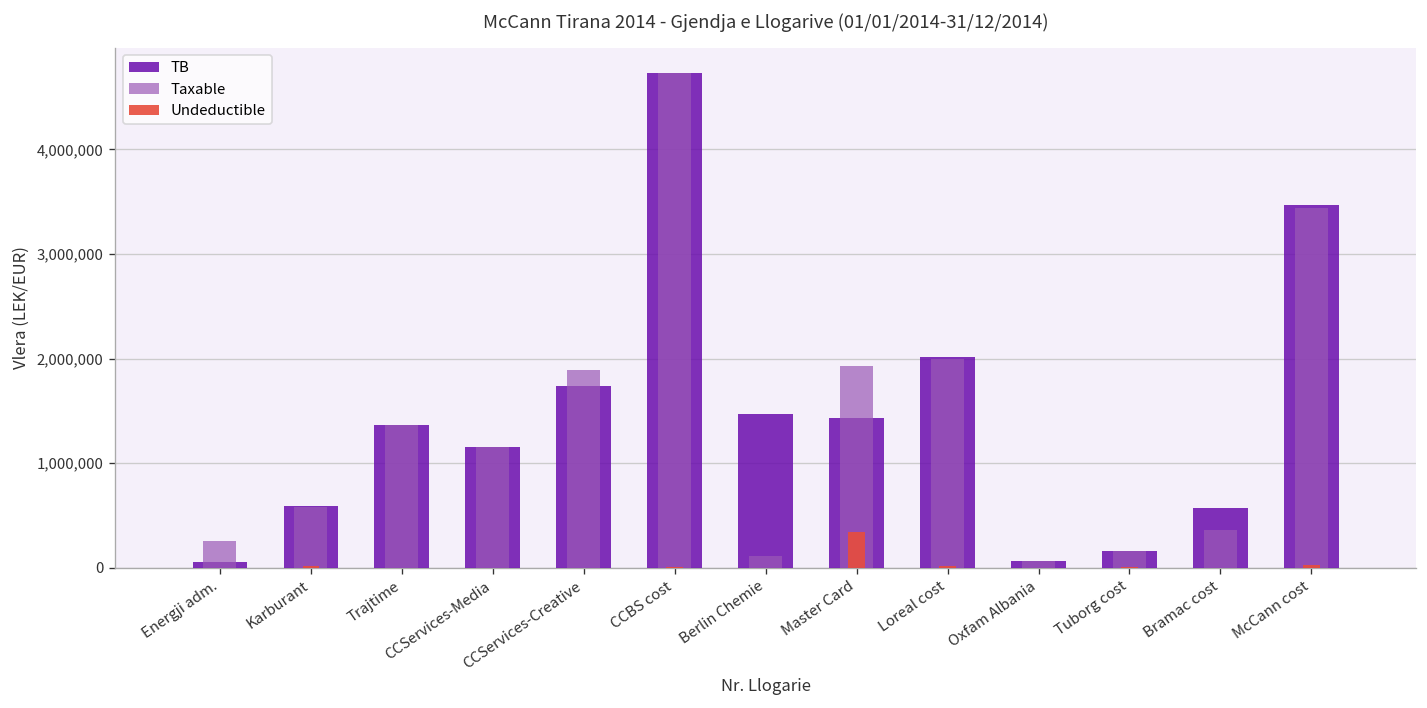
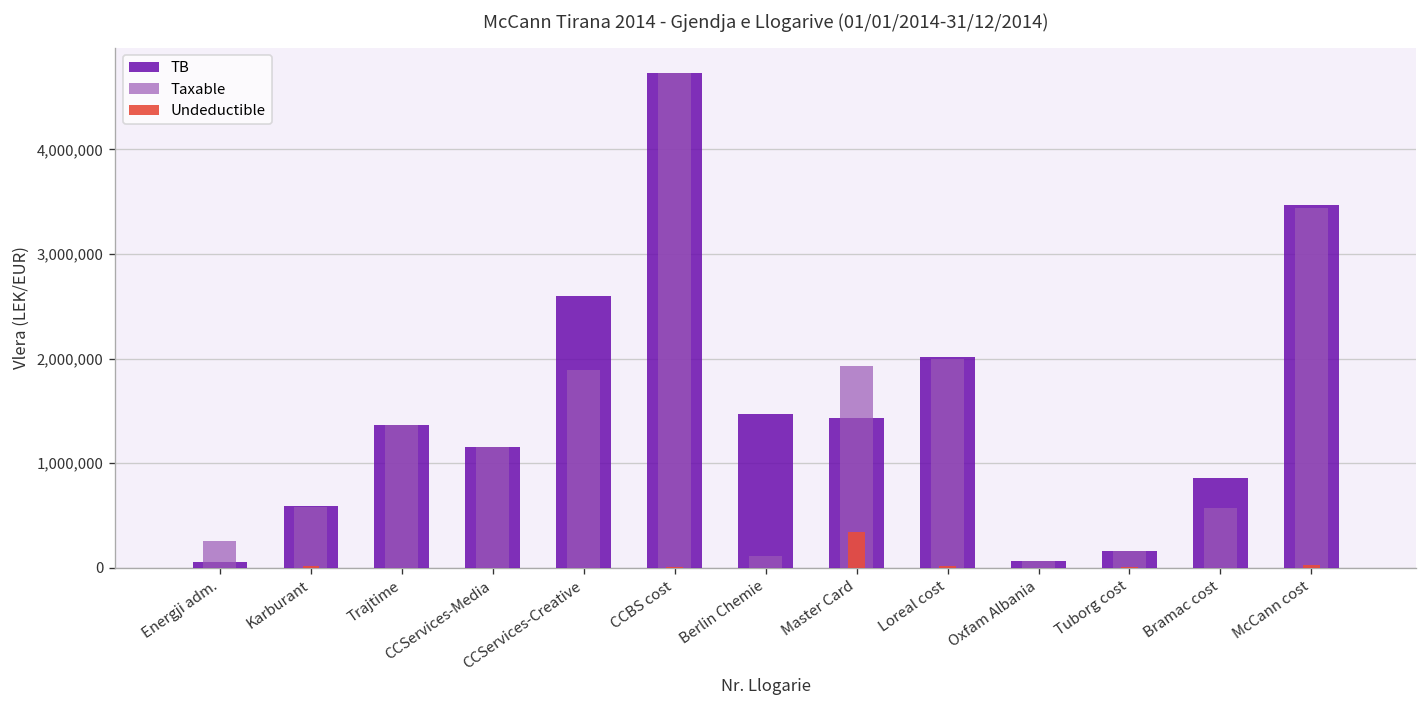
  {
    "TB": {
      "Karburant": "600,000",
      "Trajtime": "1,400,000",
      "CCServices-Media": "1,100,000",
-     "CCServices-Creative": "1,700,000",
+     "CCServices-Creative": "2,600,000",
      "CCBS cost": "4,700,000",
      "Berlin Chemie": "1,500,000",
      "Loreal cost": "2,000,000",
      "Oxfam Albania": "100,000",
      "Tuborg cost": "200,000",
-     "Bramac cost": "600,000",
+     "Bramac cost": "900,000",
      "McCann cost": "3,500,000"
    },
    "Taxable": {
      "Energji adm.": "300,000",
      "Karburant": "600,000",
      "Trajtime": "1,400,000",
      "CCServices-Media": "1,100,000",
      "CCBS cost": "4,700,000",
      "Master Card": "1,900,000",
      "Loreal cost": "2,000,000",
      "Oxfam Albania": "100,000",
      "Tuborg cost": "200,000",
-     "Bramac cost": "400,000"
+     "Bramac cost": "600,000"
    },
    "Undeductible": {
      "Energji adm.": "0",
      "Trajtime": "0",
      "CCServices-Media": "0",
      "CCServices-Creative": "0",
      "Berlin Chemie": "0",
      "Oxfam Albania": "0",
      "Bramac cost": "0"
    }
  }
